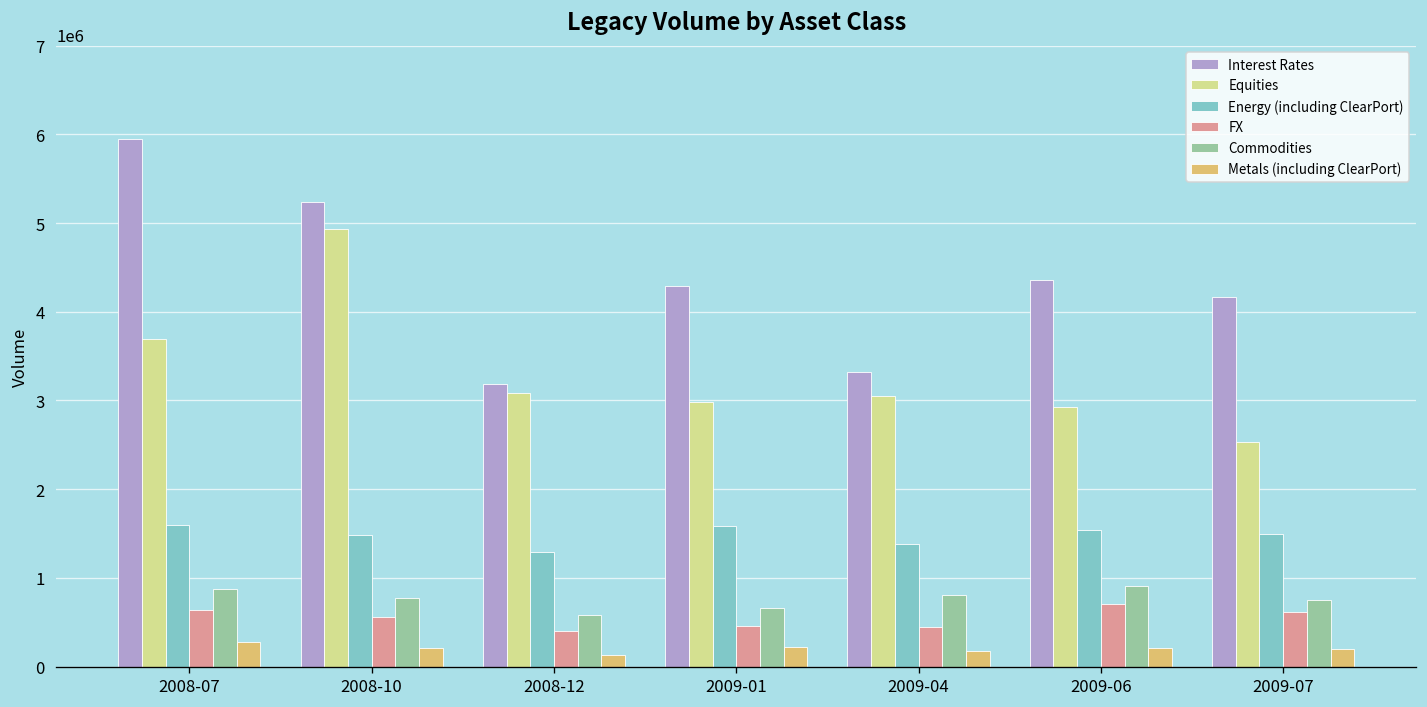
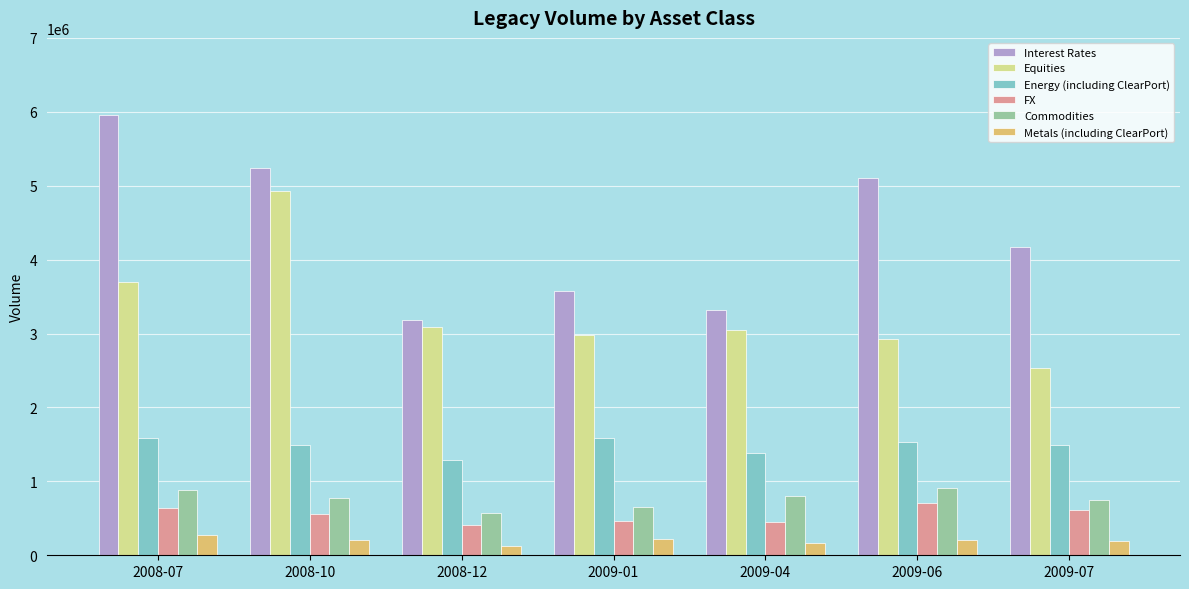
  {
    "Interest Rates": {
      "2008-07": 6000000,
      "2008-10": 5200000,
      "2008-12": 3200000,
-     "2009-01": 4300000,
+     "2009-01": 3600000,
      "2009-04": 3300000,
-     "2009-06": 4400000,
+     "2009-06": 5100000,
      "2009-07": 4200000
    }
  }
